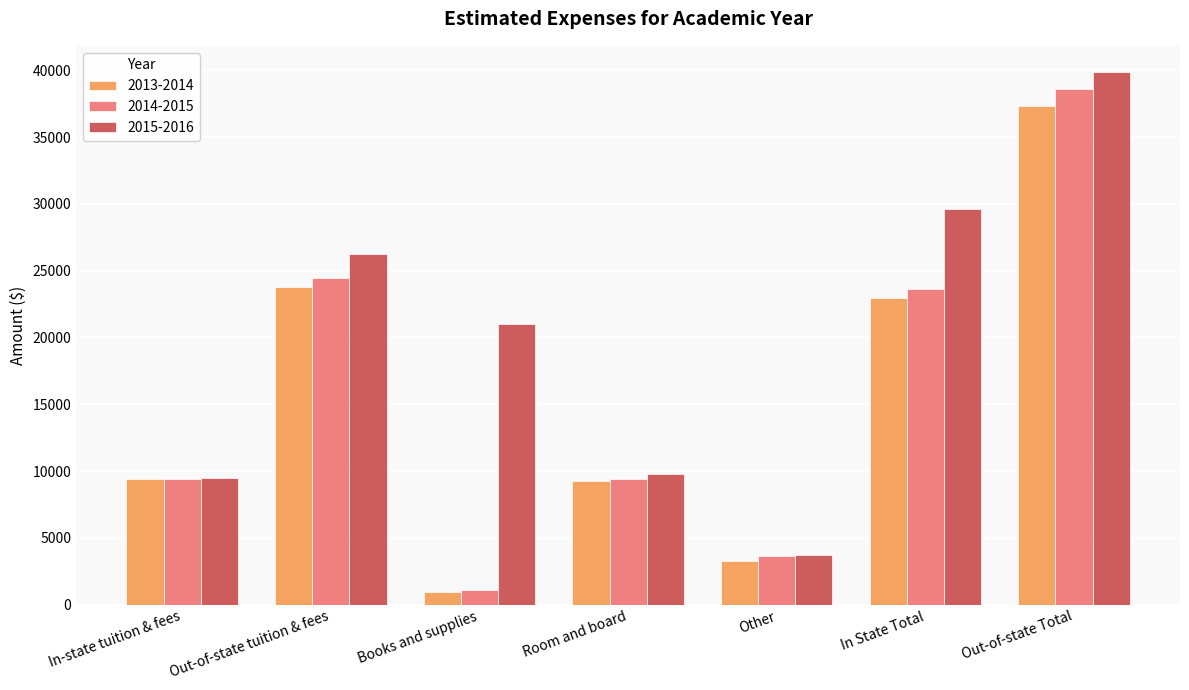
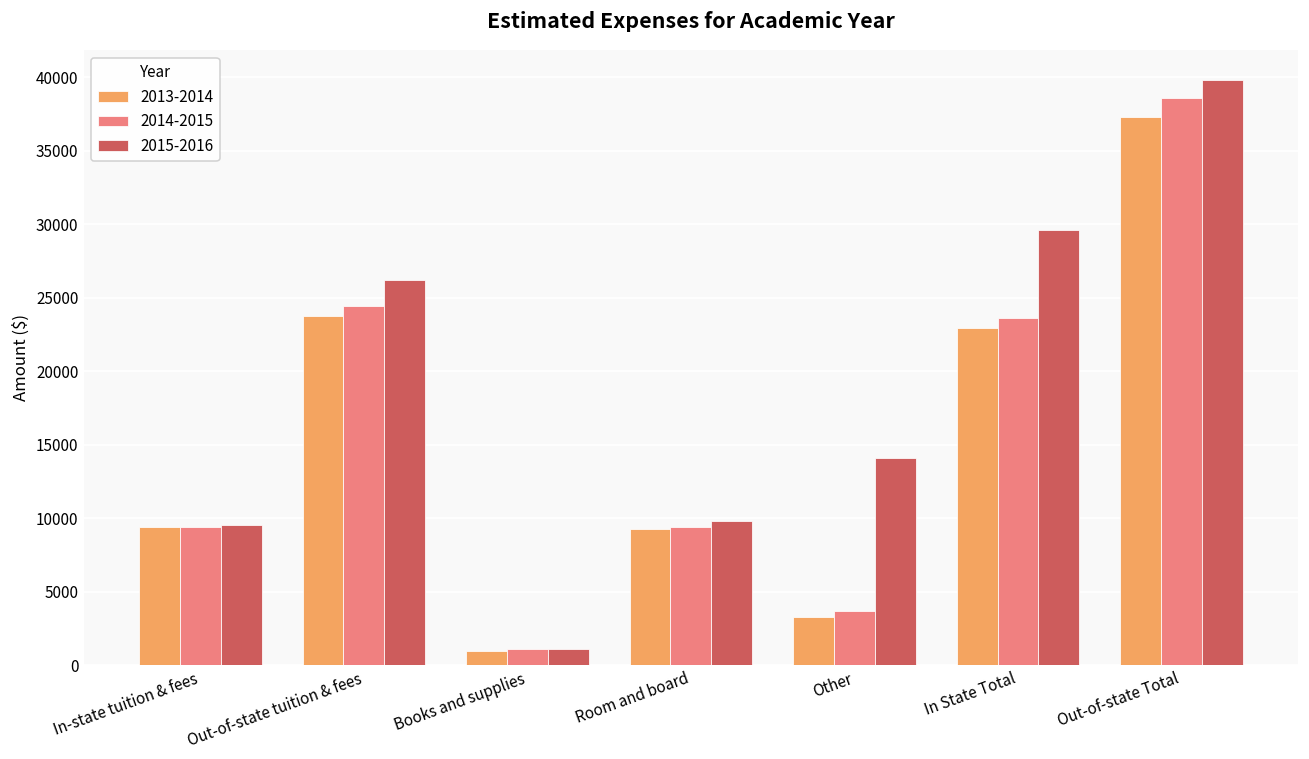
  {
    "2015-2016": {
      "In-state tuition & fees": 9500,
      "Out-of-state tuition & fees": 26200,
-     "Books and supplies": 21000,
+     "Books and supplies": 1100,
      "Room and board": 9800,
-     "Other": 3700,
+     "Other": 14100,
      "In State Total": 29600,
      "Out-of-state Total": 39800
    }
  }
